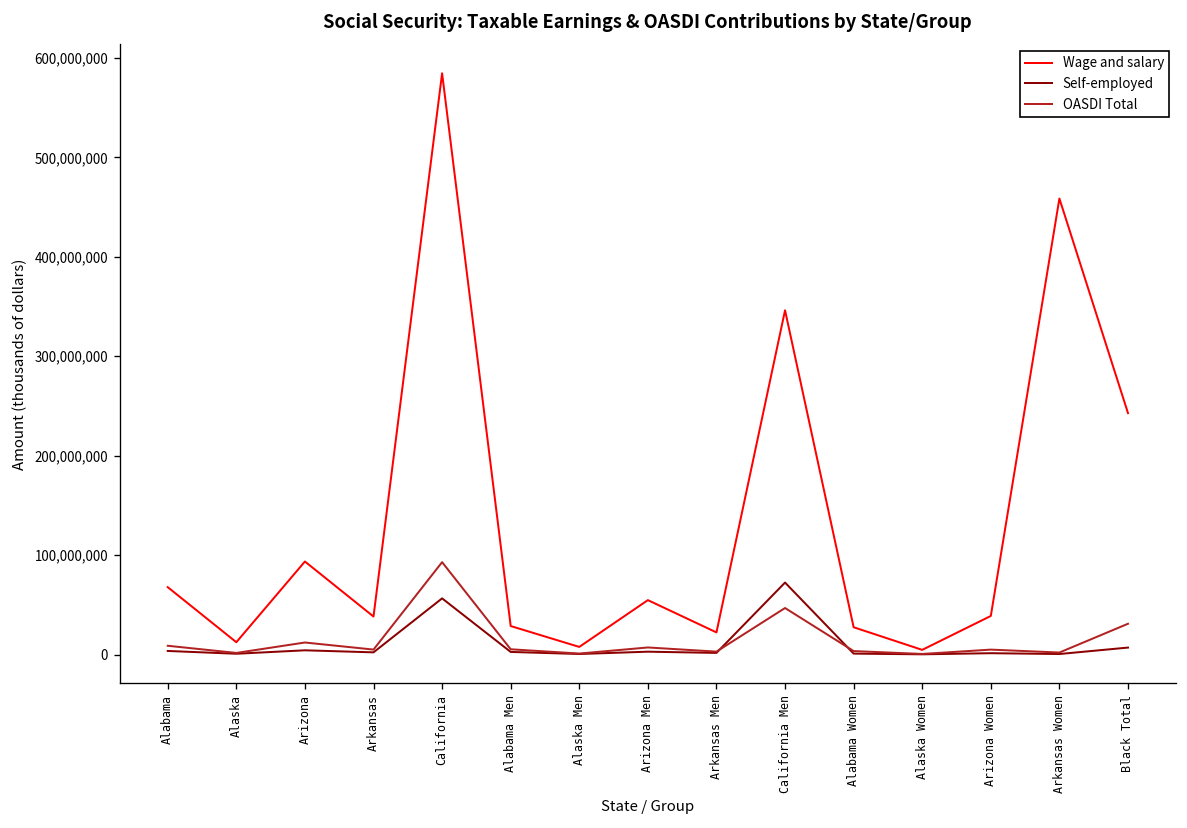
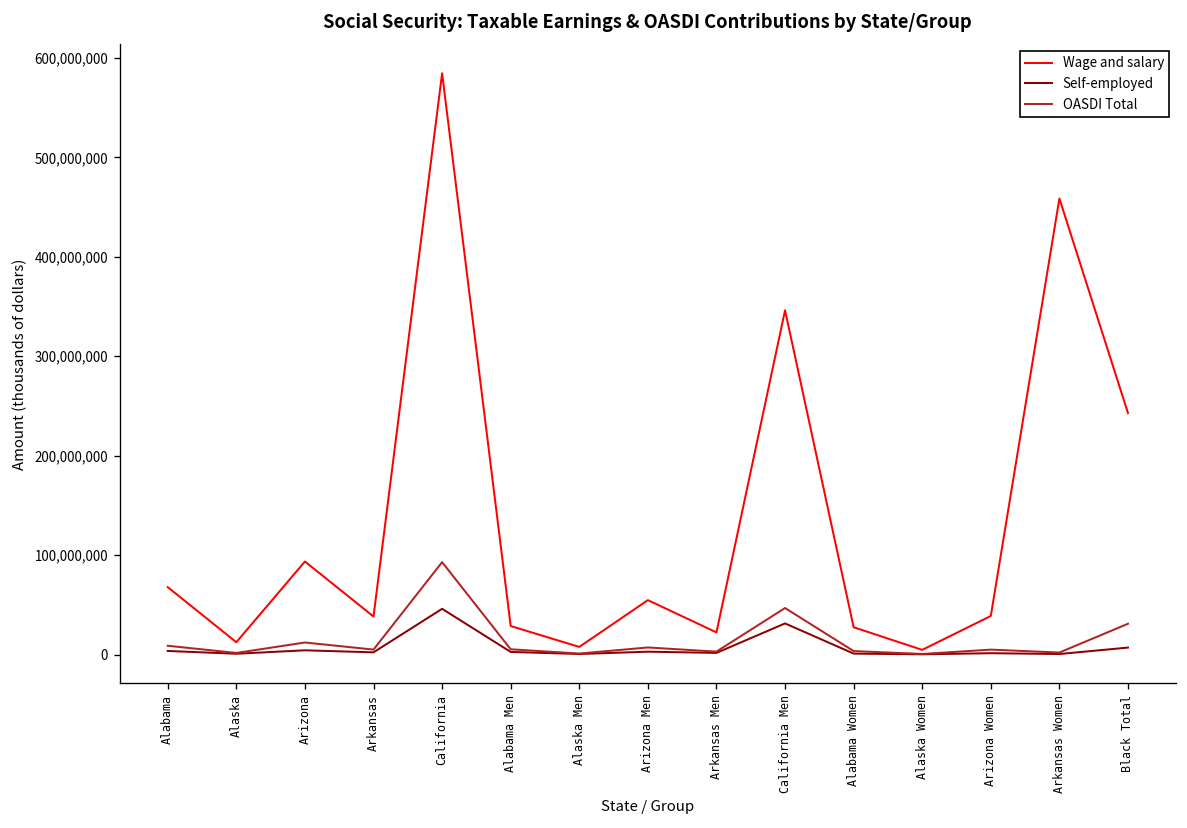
  {
    "Wage and salary": {
      "Alabama": "70,000,000",
      "Alaska": "10,000,000",
      "Arizona": "90,000,000",
      "Arkansas": "40,000,000",
      "California": "580,000,000",
      "Alabama Men": "30,000,000",
      "Alaska Men": "10,000,000",
      "Arizona Men": "50,000,000",
      "Arkansas Men": "20,000,000",
      "California Men": "350,000,000",
      "Alabama Women": "30,000,000",
      "Alaska Women": "0",
      "Arizona Women": "40,000,000",
      "Arkansas Women": "460,000,000",
      "Black Total": "240,000,000"
    },
    "Self-employed": {
      "Alabama": "0",
      "Arizona": "0",
-     "California": "60,000,000",
+     "California": "50,000,000",
      "Arizona Men": "0",
-     "California Men": "70,000,000",
+     "California Men": "30,000,000",
      "Arizona Women": "0",
      "Black Total": "10,000,000"
    },
    "OASDI Total": {
      "Alabama": "10,000,000",
      "Arizona": "10,000,000",
      "California": "90,000,000",
      "Arizona Men": "10,000,000",
      "California Men": "50,000,000",
      "Arizona Women": "0",
      "Black Total": "30,000,000"
    }
  }
